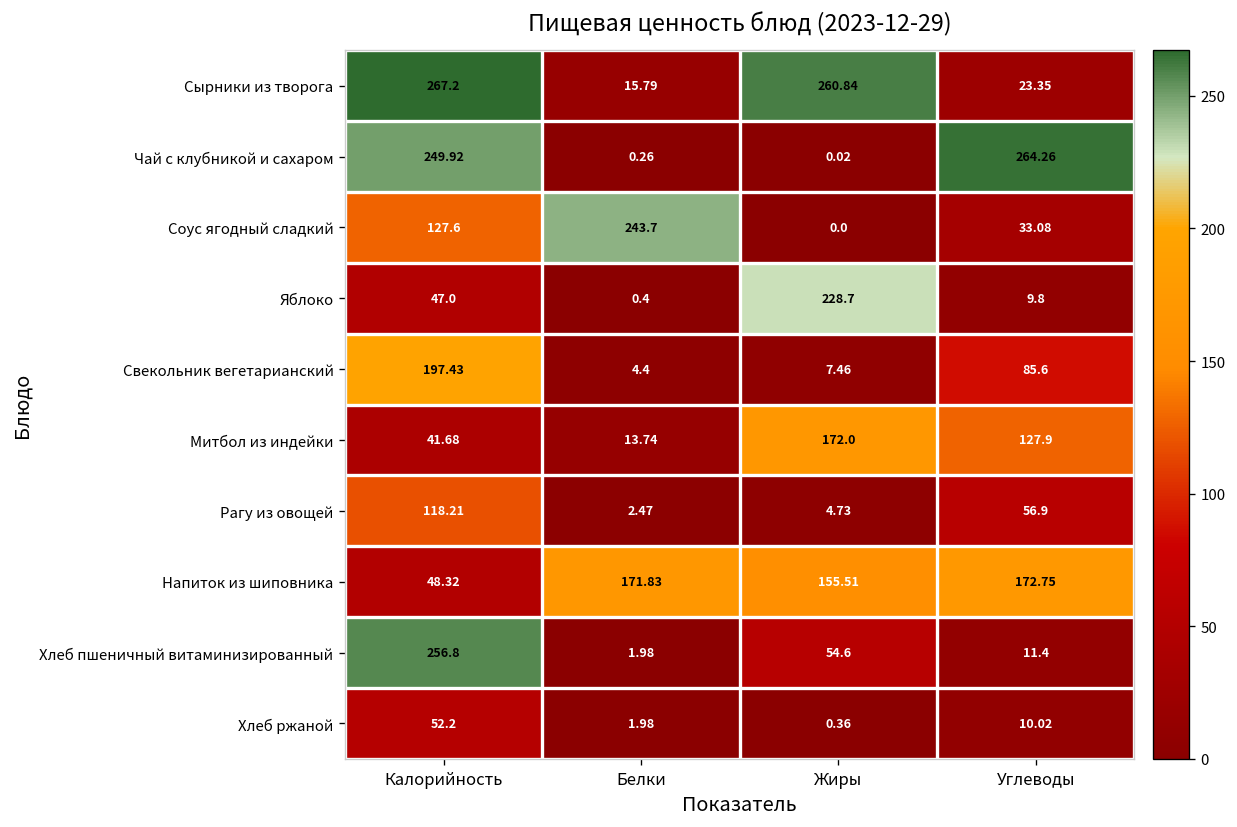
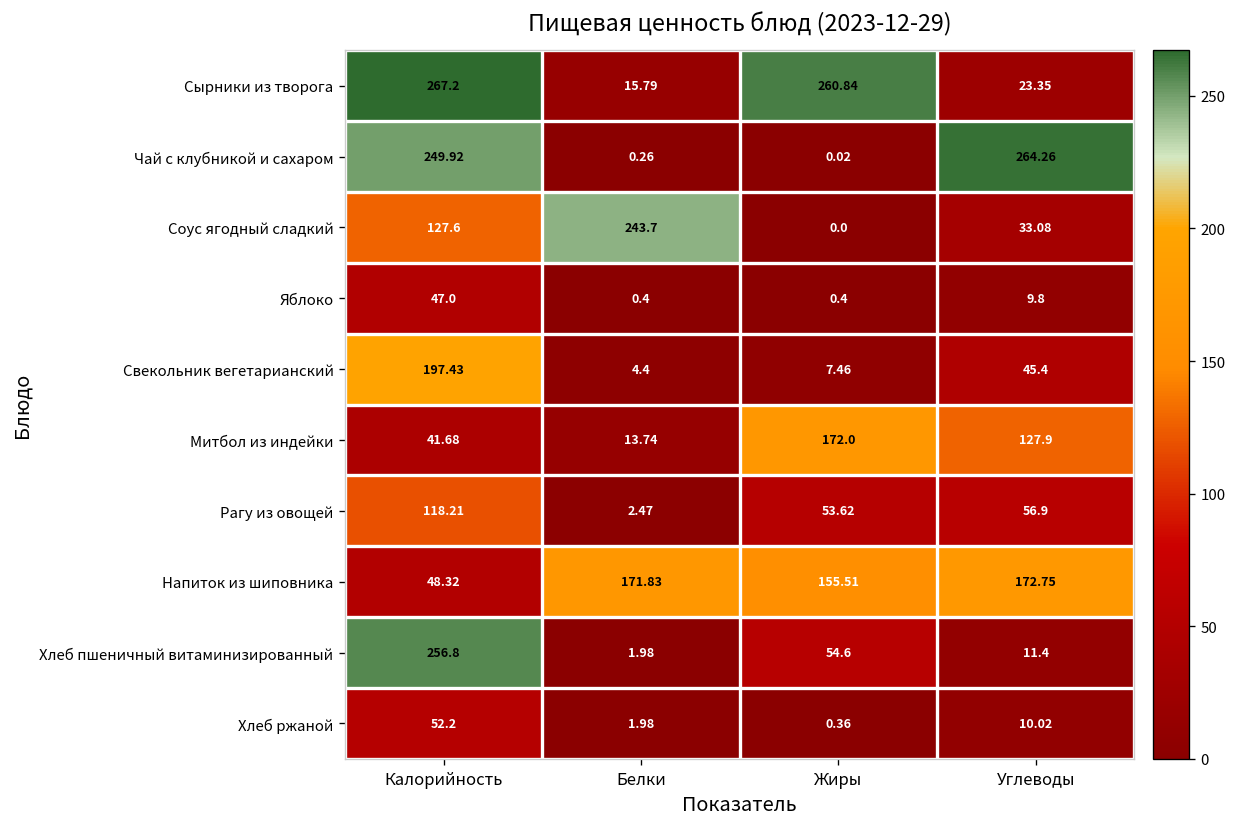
  {
    "Сырники из творога": {
      "Калорийность": 267.2,
      "Белки": 15.79,
      "Жиры": 260.84,
      "Углеводы": 23.35
    },
    "Чай с клубникой и сахаром": {
      "Калорийность": 249.92,
      "Белки": 0.26,
      "Жиры": 0.02,
      "Углеводы": 264.26
    },
    "Соус ягодный сладкий": {
      "Калорийность": 127.6,
      "Белки": 243.7,
      "Жиры": 0.0,
      "Углеводы": 33.08
    },
    "Яблоко": {
      "Калорийность": 47.0,
      "Белки": 0.4,
-     "Жиры": 228.7,
+     "Жиры": 0.4,
      "Углеводы": 9.8
    },
    "Свекольник вегетарианский": {
      "Калорийность": 197.43,
      "Белки": 4.4,
      "Жиры": 7.46,
-     "Углеводы": 85.6
+     "Углеводы": 45.4
    },
    "Митбол из индейки": {
      "Калорийность": 41.68,
      "Белки": 13.74,
      "Жиры": 172.0,
      "Углеводы": 127.9
    },
    "Рагу из овощей": {
      "Калорийность": 118.21,
      "Белки": 2.47,
-     "Жиры": 4.73,
+     "Жиры": 53.62,
      "Углеводы": 56.9
    },
    "Напиток из шиповника": {
      "Калорийность": 48.32,
      "Белки": 171.83,
      "Жиры": 155.51,
      "Углеводы": 172.75
    },
    "Хлеб пшеничный витаминизированный": {
      "Калорийность": 256.8,
      "Белки": 1.98,
      "Жиры": 54.6,
      "Углеводы": 11.4
    },
    "Хлеб ржаной": {
      "Калорийность": 52.2,
      "Белки": 1.98,
      "Жиры": 0.36,
      "Углеводы": 10.02
    }
  }
